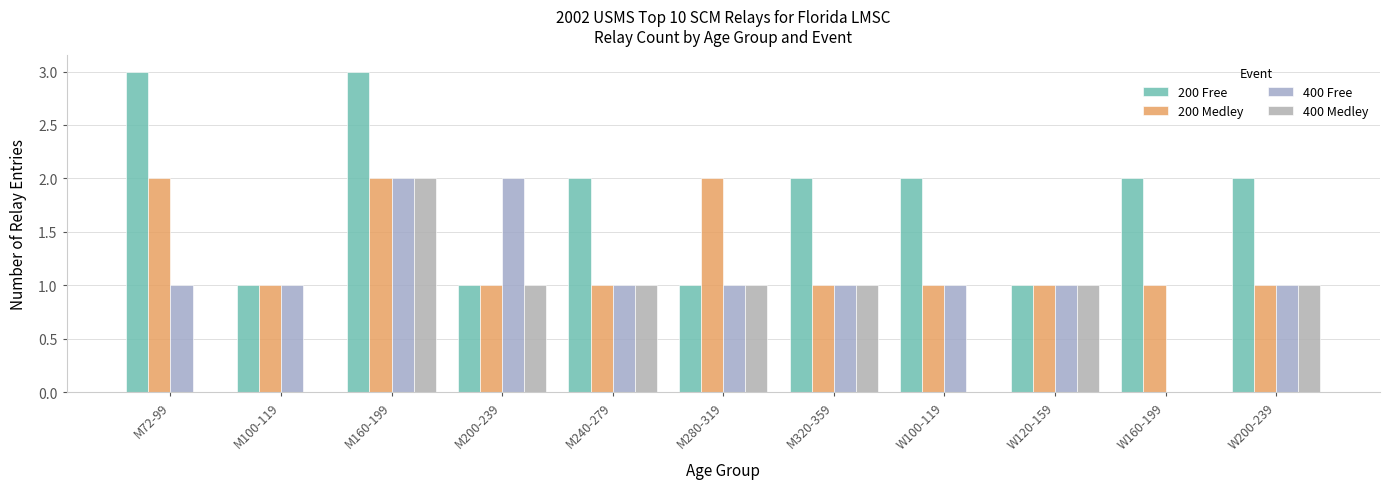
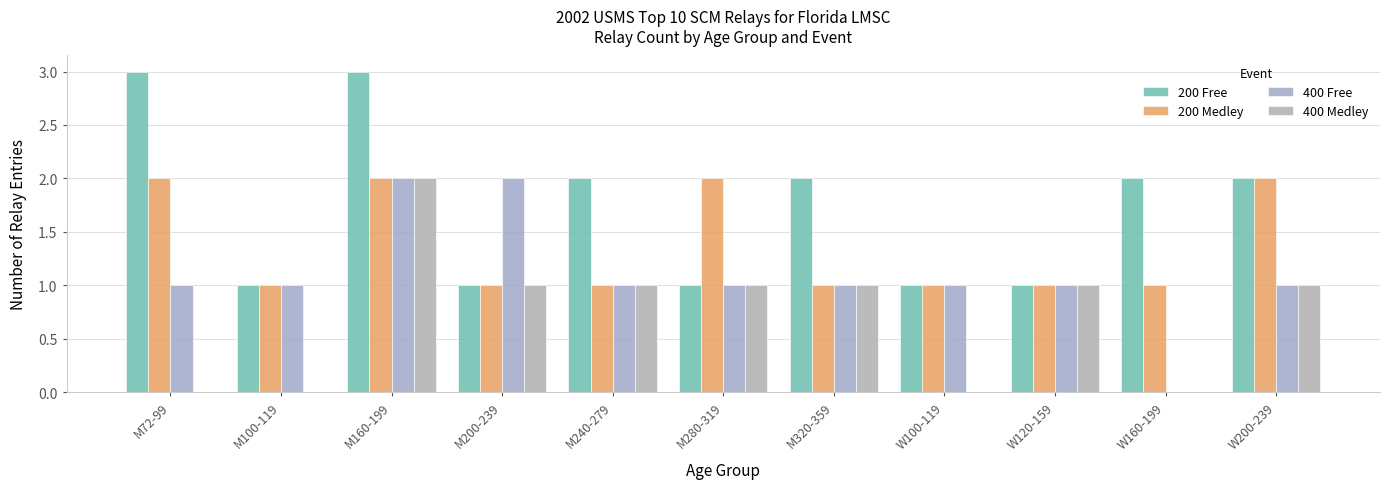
  {
    "200 Free": {
      "M72-99": 3,
      "M100-119": 1,
      "M160-199": 3,
      "M200-239": 1,
      "M240-279": 2,
      "M280-319": 1,
      "M320-359": 2,
-     "W100-119": 2,
+     "W100-119": 1,
      "W120-159": 1,
      "W160-199": 2,
      "W200-239": 2
    },
    "200 Medley": {
      "M72-99": 2,
      "M100-119": 1,
      "M160-199": 2,
      "M200-239": 1,
      "M240-279": 1,
      "M280-319": 2,
      "M320-359": 1,
      "W100-119": 1,
      "W120-159": 1,
      "W160-199": 1,
-     "W200-239": 1
+     "W200-239": 2
    }
  }
